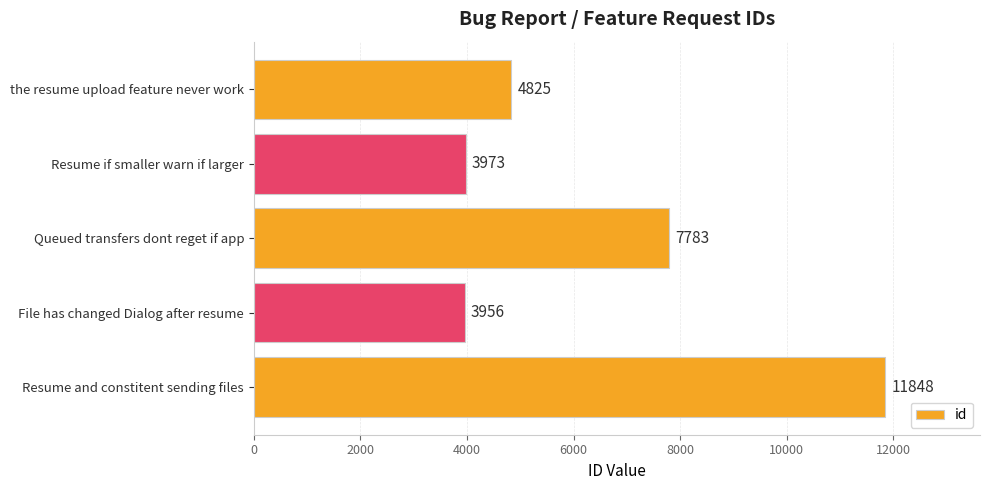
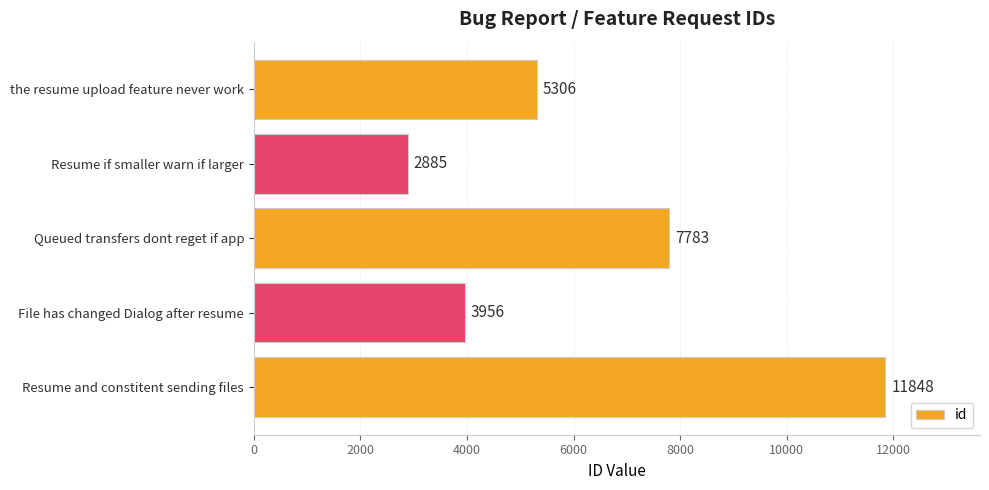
  {
-   "the resume upload feature never work": 4825,
-   "Resume if smaller warn if larger": 3973,
+   "the resume upload feature never work": 5306,
+   "Resume if smaller warn if larger": 2885,
    "Queued transfers dont reget if app": 7783,
    "File has changed Dialog after resume": 3956,
    "Resume and constitent sending files": 11848
  }
